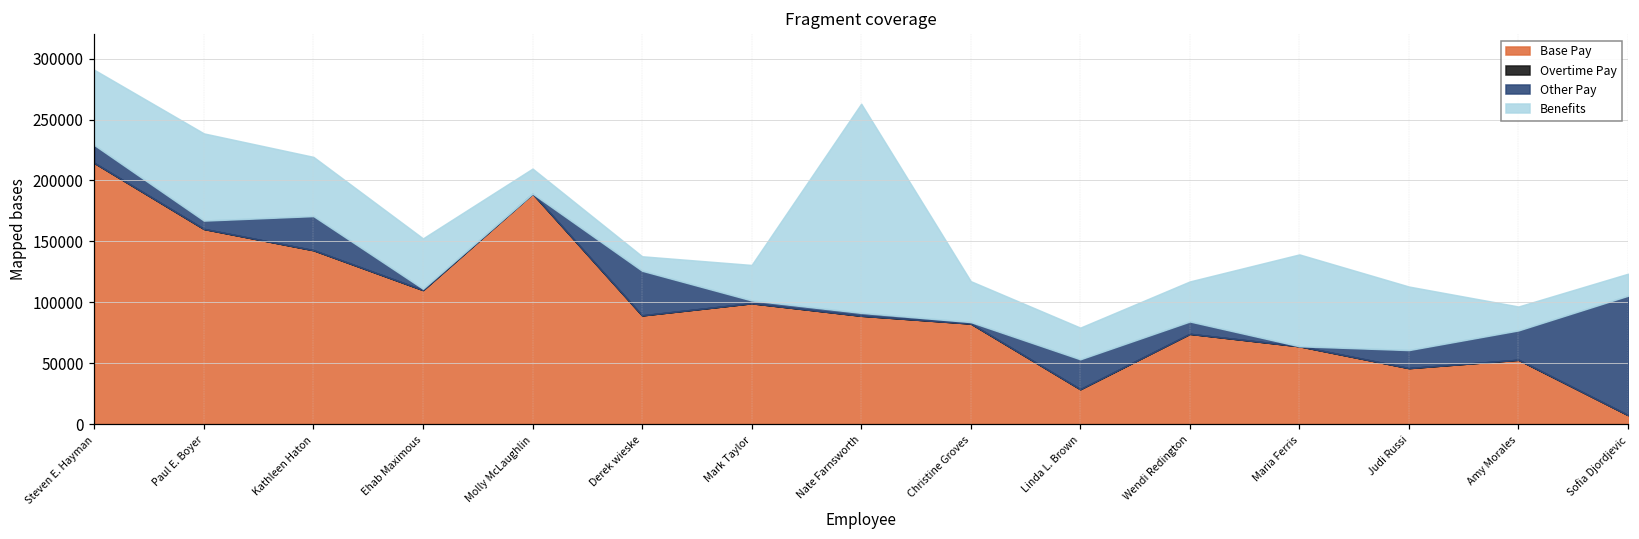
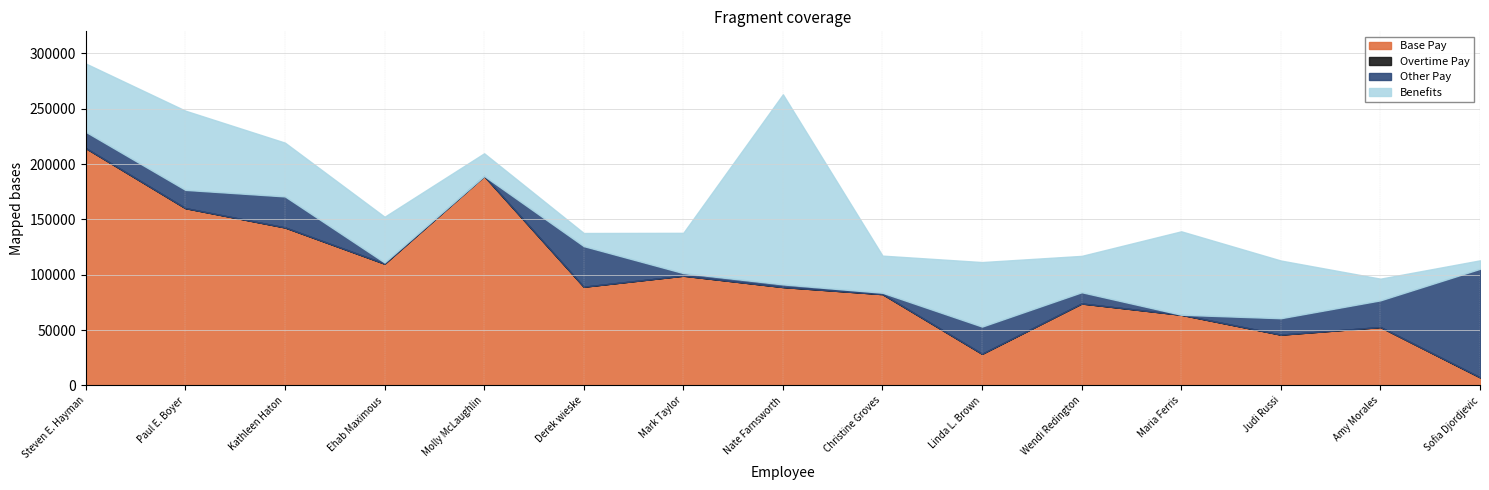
  {
    "Overtime Pay": {
      "Steven E. Hayman": 214000,
      "Paul E. Boyer": 160000,
      "Kathleen Haton": 143000,
      "Derek wieske": 89000,
      "Mark Taylor": 99000,
      "Nate Farnsworth": 89000,
      "Linda L. Brown": 29000,
      "Wendi Redington": 74000,
      "Judi Russi": 46000,
      "Amy Morales": 53000,
      "Sofia Djordjevic": 7000
    },
    "Other Pay": {
      "Steven E. Hayman": 15000,
-     "Paul E. Boyer": 7000,
+     "Paul E. Boyer": 16000,
      "Kathleen Haton": 28000,
      "Derek wieske": 37000,
      "Mark Taylor": 2000,
      "Nate Farnsworth": 2000,
      "Linda L. Brown": 25000,
      "Wendi Redington": 10000,
      "Judi Russi": 15000,
      "Amy Morales": 24000,
      "Sofia Djordjevic": 98000
    },
    "Benefits": {
      "Steven E. Hayman": 62000,
      "Paul E. Boyer": 72000,
      "Kathleen Haton": 49000,
      "Ehab Maximous": 41000,
      "Molly McLaughlin": 20000,
      "Derek wieske": 12000,
-     "Mark Taylor": 29000,
+     "Mark Taylor": 36000,
      "Nate Farnsworth": 172000,
      "Christine Groves": 34000,
-     "Linda L. Brown": 26000,
+     "Linda L. Brown": 58000,
      "Wendi Redington": 33000,
      "Maria Ferris": 75000,
      "Judi Russi": 52000,
      "Amy Morales": 20000,
-     "Sofia Djordjevic": 18000
+     "Sofia Djordjevic": 8000
    }
  }
